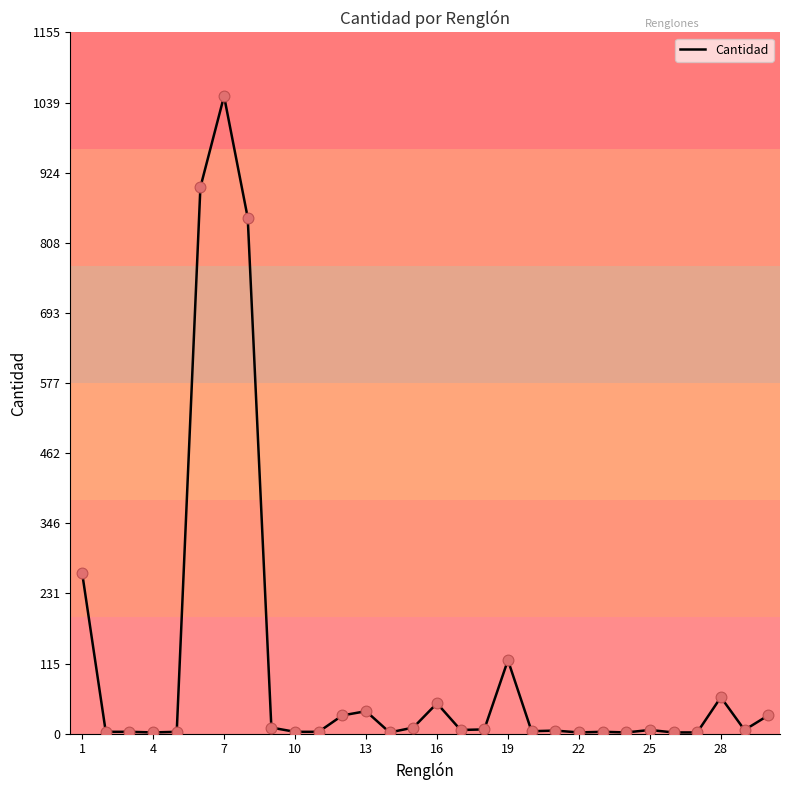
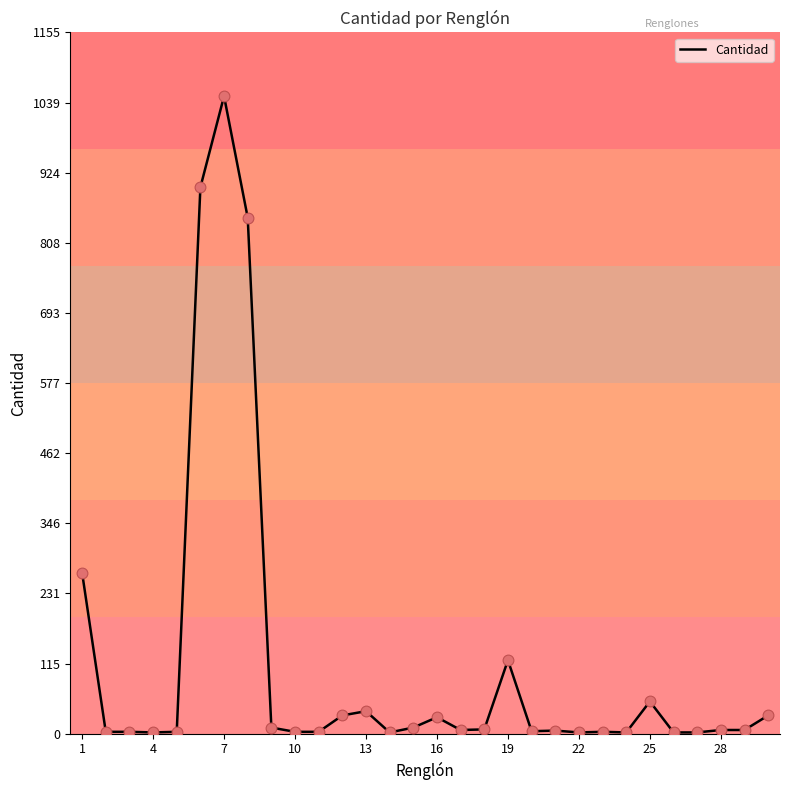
  {
    "1": 270,
    "4": 0,
    "7": 1050,
    "10": 0,
    "13": 40,
-   "16": 50,
+   "16": 30,
    "19": 120,
    "22": 0,
-   "25": 10,
-   "28": 60
+   "25": 50,
+   "28": 10
  }
